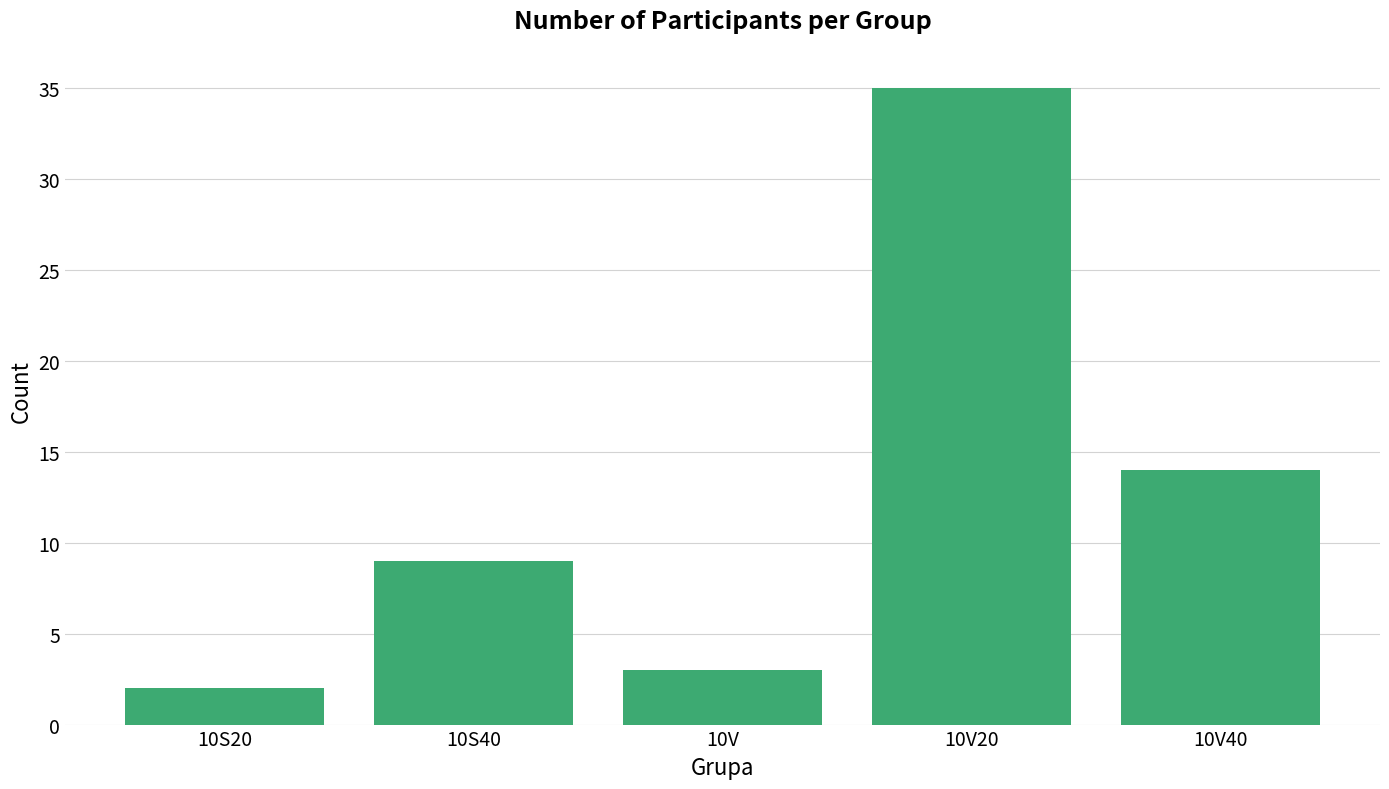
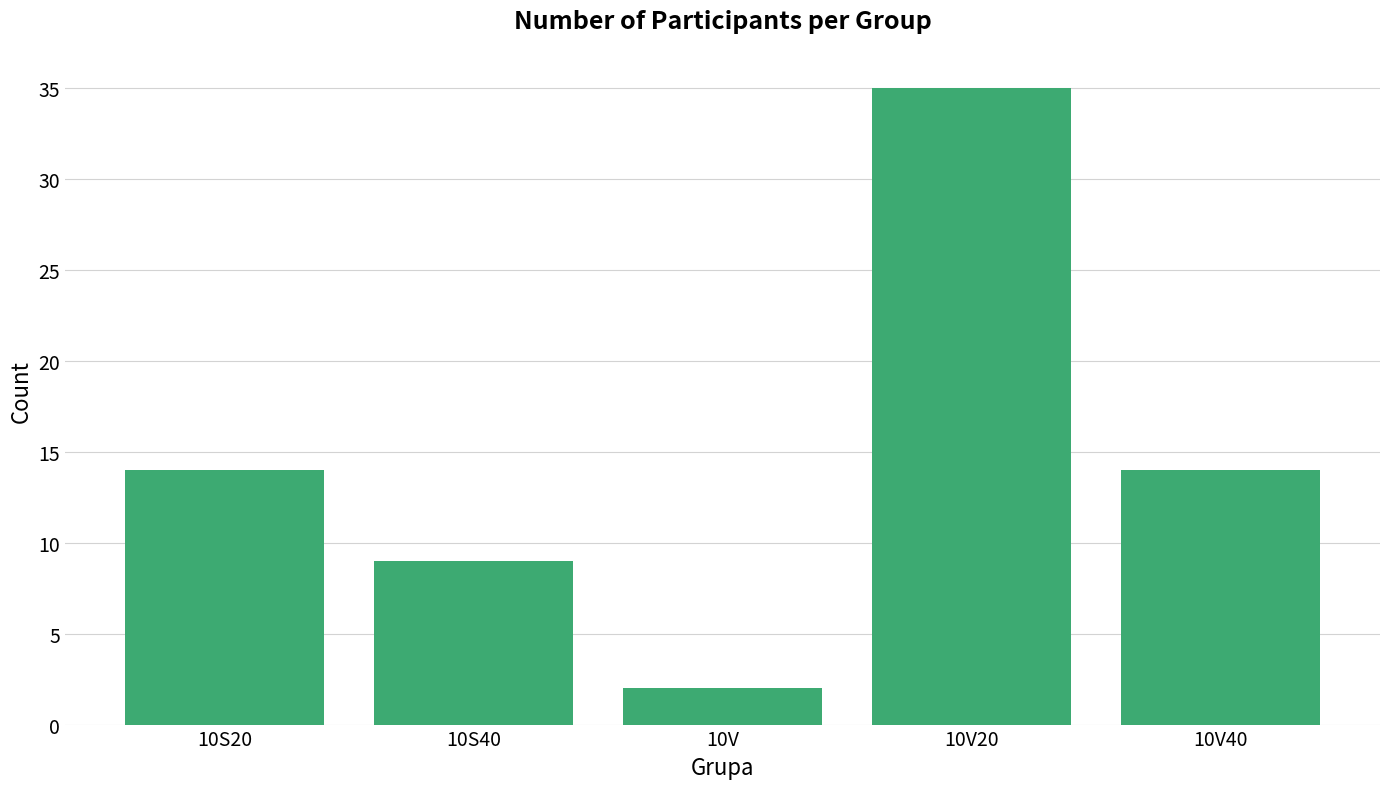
  {
-   "10S20": 2,
+   "10S20": 14,
    "10S40": 9,
-   "10V": 3,
+   "10V": 2,
    "10V20": 35,
    "10V40": 14
  }
